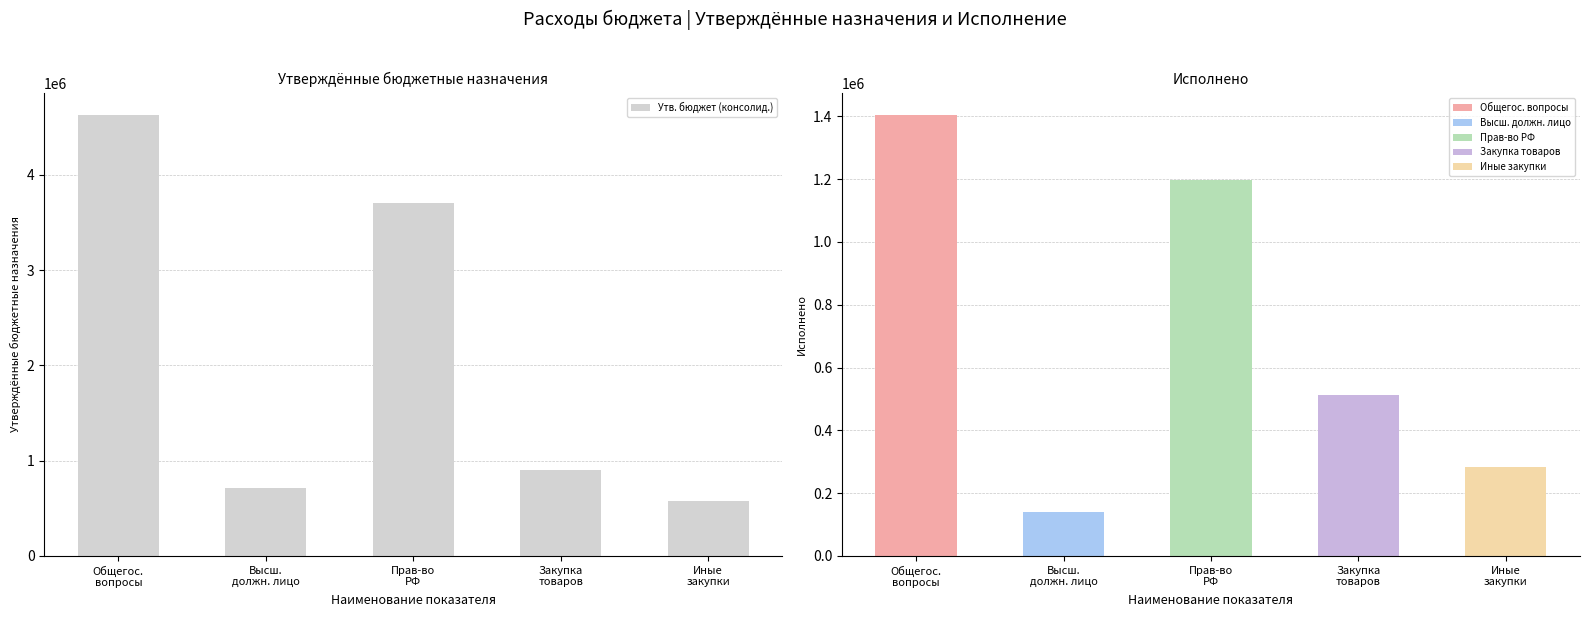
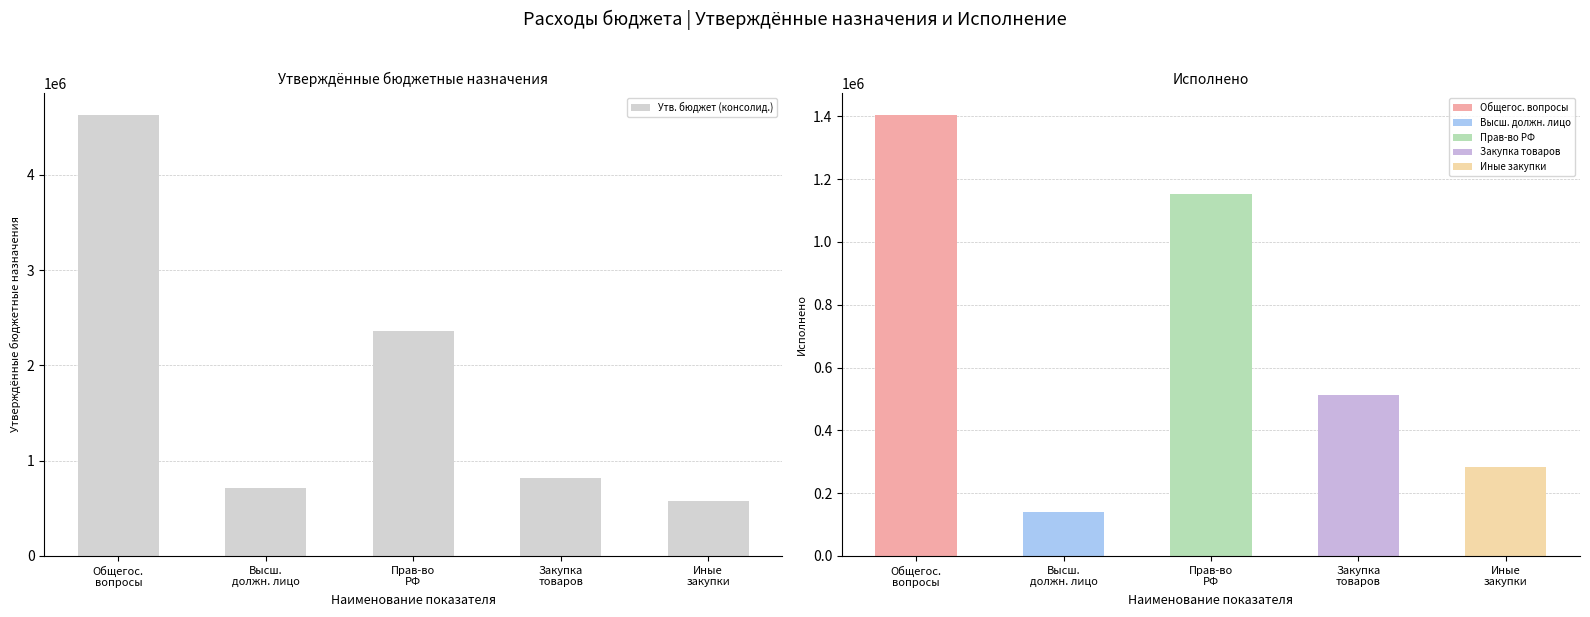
  {
    "Утверждённые бюджетные назначения": {
      "Общегос. вопросы": 4600000,
      "Высш. должн. лицо": 700000,
-     "Прав-во РФ": 3700000,
-     "Закупка товаров": 900000,
+     "Прав-во РФ": 2400000,
+     "Закупка товаров": 800000,
      "Иные закупки": 600000
    },
    "Исполнено": {
      "Общегос. вопросы": 1400000,
      "Высш. должн. лицо": 140000,
-     "Прав-во РФ": 1200000,
+     "Прав-во РФ": 1150000,
      "Закупка товаров": 510000,
      "Иные закупки": 280000
    }
  }
